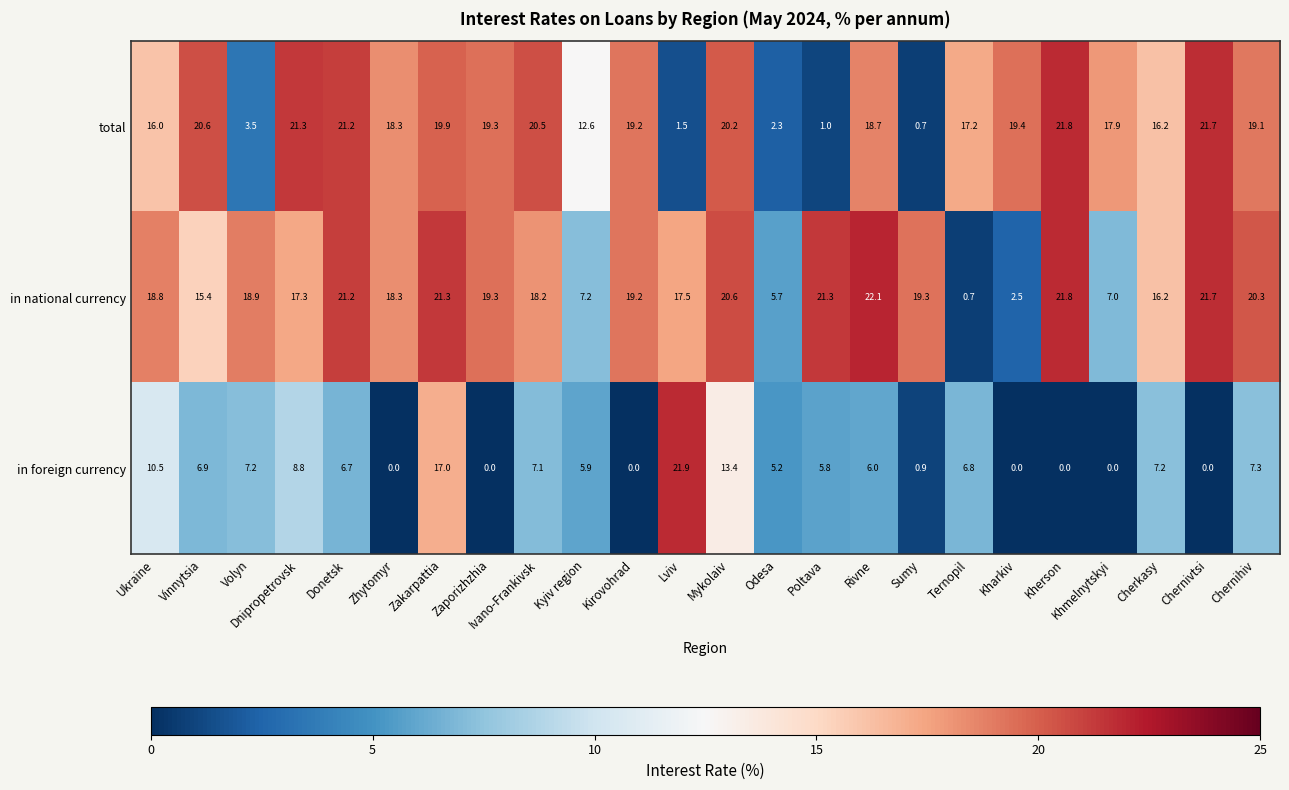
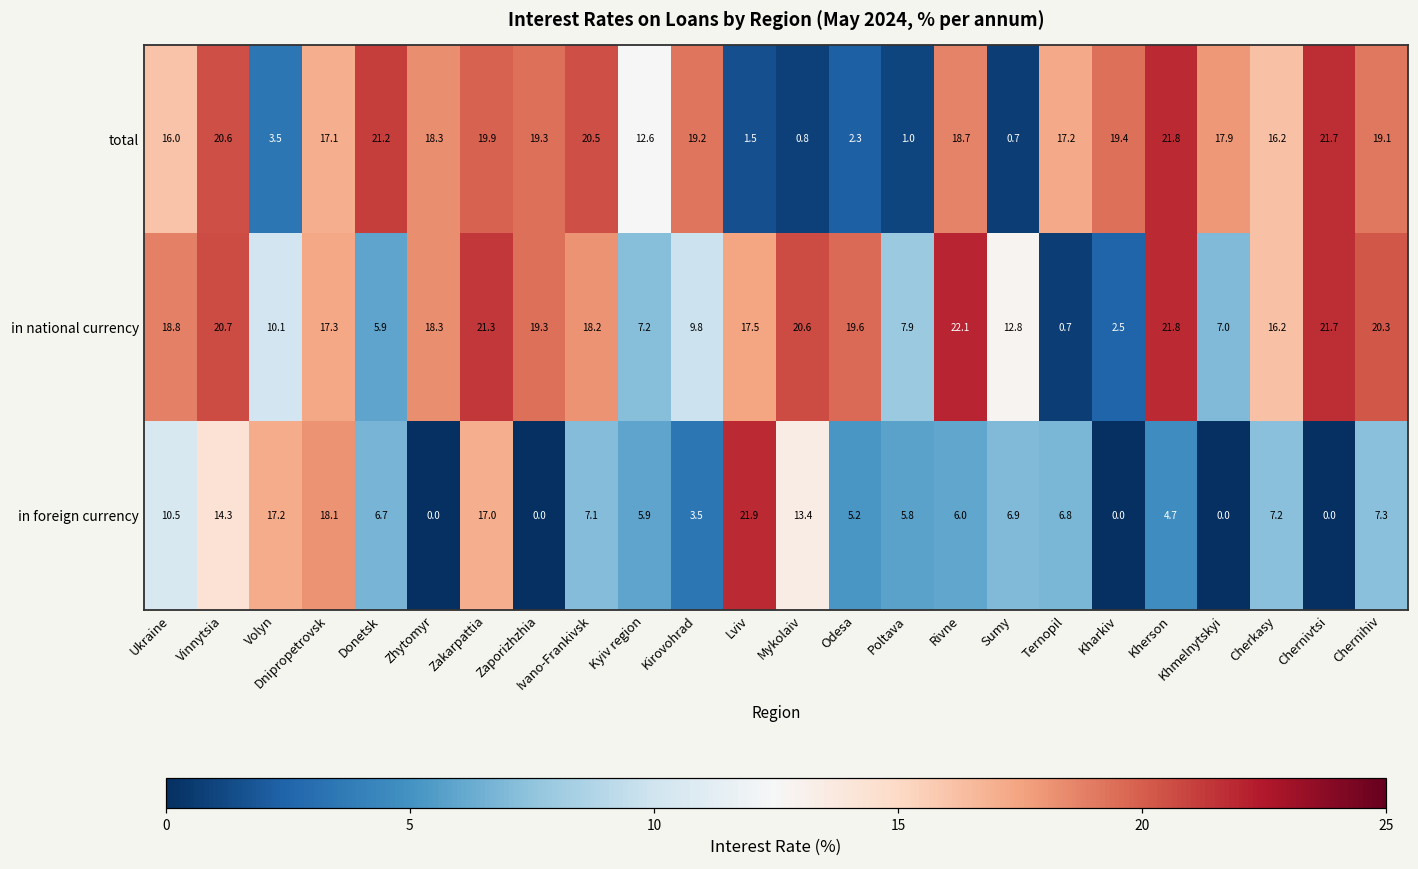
  {
    "total": {
      "Ukraine": 16.0,
      "Vinnytsia": 20.6,
      "Volyn": 3.5,
-     "Dnipropetrovsk": 21.3,
+     "Dnipropetrovsk": 17.1,
      "Donetsk": 21.2,
      "Zhytomyr": 18.3,
      "Zakarpattia": 19.9,
      "Zaporizhzhia": 19.3,
      "Ivano-Frankivsk": 20.5,
      "Kyiv region": 12.6,
      "Kirovohrad": 19.2,
      "Lviv": 1.5,
-     "Mykolaiv": 20.2,
+     "Mykolaiv": 0.8,
      "Odesa": 2.3,
      "Poltava": 1.0,
      "Rivne": 18.7,
      "Sumy": 0.7,
      "Ternopil": 17.2,
      "Kharkiv": 19.4,
      "Kherson": 21.8,
      "Khmelnytskyi": 17.9,
      "Cherkasy": 16.2,
      "Chernivtsi": 21.7,
      "Chernihiv": 19.1
    },
    "in national currency": {
      "Ukraine": 18.8,
-     "Vinnytsia": 15.4,
-     "Volyn": 18.9,
+     "Vinnytsia": 20.7,
+     "Volyn": 10.1,
      "Dnipropetrovsk": 17.3,
-     "Donetsk": 21.2,
+     "Donetsk": 5.9,
      "Zhytomyr": 18.3,
      "Zakarpattia": 21.3,
      "Zaporizhzhia": 19.3,
      "Ivano-Frankivsk": 18.2,
      "Kyiv region": 7.2,
-     "Kirovohrad": 19.2,
+     "Kirovohrad": 9.8,
      "Lviv": 17.5,
      "Mykolaiv": 20.6,
-     "Odesa": 5.7,
-     "Poltava": 21.3,
+     "Odesa": 19.6,
+     "Poltava": 7.9,
      "Rivne": 22.1,
-     "Sumy": 19.3,
+     "Sumy": 12.8,
      "Ternopil": 0.7,
      "Kharkiv": 2.5,
      "Kherson": 21.8,
      "Khmelnytskyi": 7.0,
      "Cherkasy": 16.2,
      "Chernivtsi": 21.7,
      "Chernihiv": 20.3
    },
    "in foreign currency": {
      "Ukraine": 10.5,
-     "Vinnytsia": 6.9,
-     "Volyn": 7.2,
-     "Dnipropetrovsk": 8.8,
+     "Vinnytsia": 14.3,
+     "Volyn": 17.2,
+     "Dnipropetrovsk": 18.1,
      "Donetsk": 6.7,
      "Zhytomyr": 0.0,
      "Zakarpattia": 17.0,
      "Zaporizhzhia": 0.0,
      "Ivano-Frankivsk": 7.1,
      "Kyiv region": 5.9,
-     "Kirovohrad": 0.0,
+     "Kirovohrad": 3.5,
      "Lviv": 21.9,
      "Mykolaiv": 13.4,
      "Odesa": 5.2,
      "Poltava": 5.8,
      "Rivne": 6.0,
-     "Sumy": 0.9,
+     "Sumy": 6.9,
      "Ternopil": 6.8,
      "Kharkiv": 0.0,
-     "Kherson": 0.0,
+     "Kherson": 4.7,
      "Khmelnytskyi": 0.0,
      "Cherkasy": 7.2,
      "Chernivtsi": 0.0,
      "Chernihiv": 7.3
    }
  }
